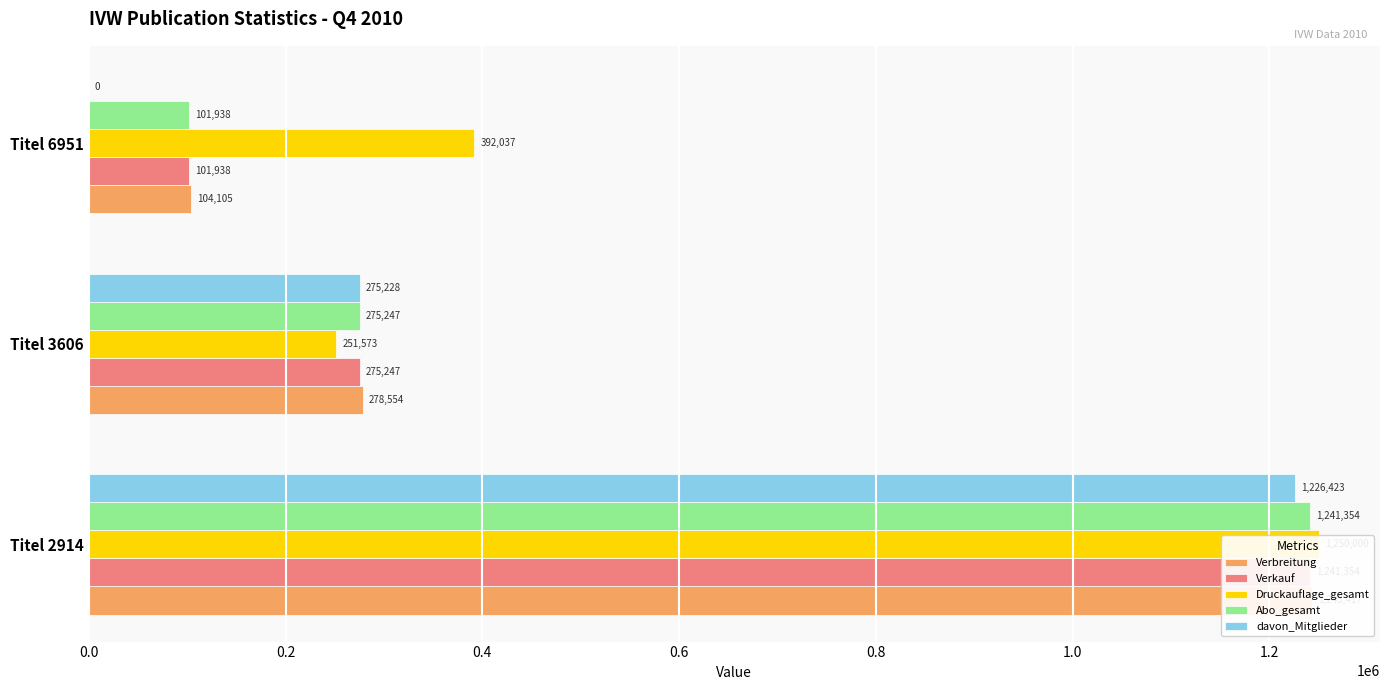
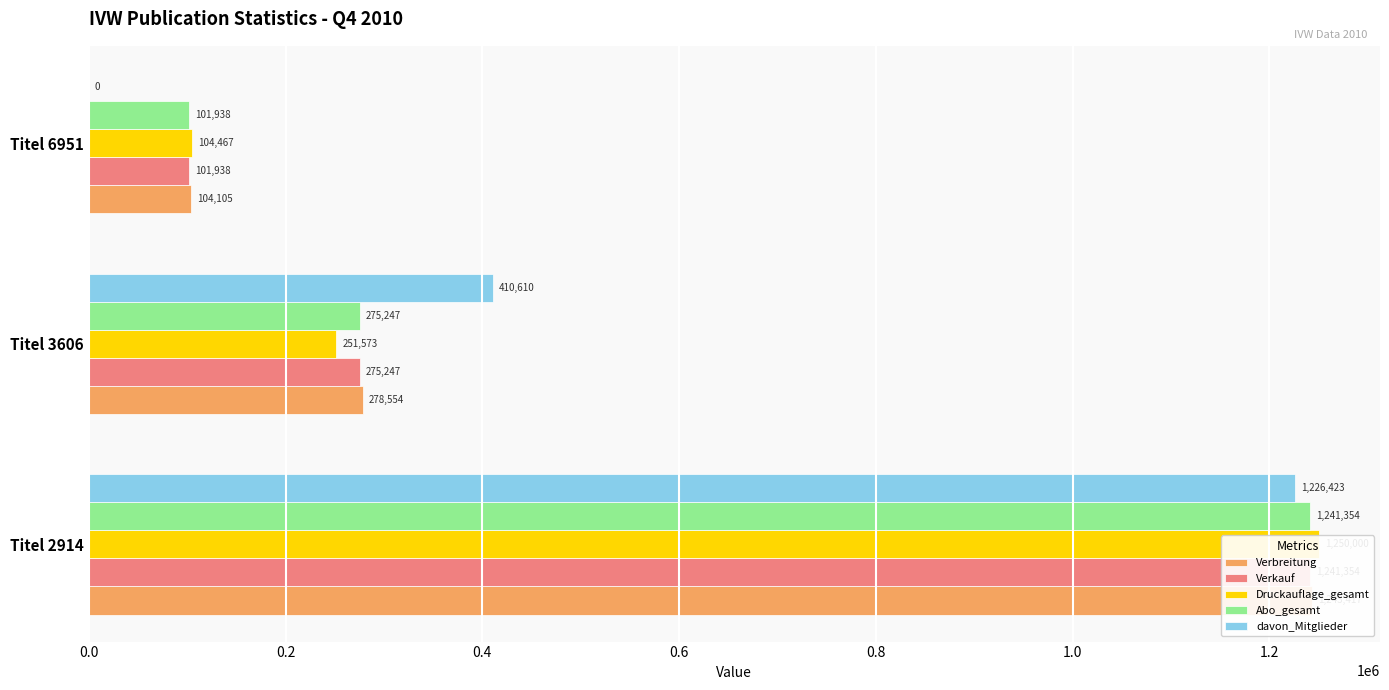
  {
    "Druckauflage_gesamt": {
-     "Titel 6951": "392,037",
+     "Titel 6951": "104,467",
      "Titel 3606": "251,573"
    },
    "Abo_gesamt": {
      "Titel 6951": "101,938",
      "Titel 3606": "275,247",
      "Titel 2914": "1,241,354"
    },
    "davon_Mitglieder": {
      "Titel 6951": "0",
-     "Titel 3606": "275,228",
+     "Titel 3606": "410,610",
      "Titel 2914": "1,226,423"
    }
  }
